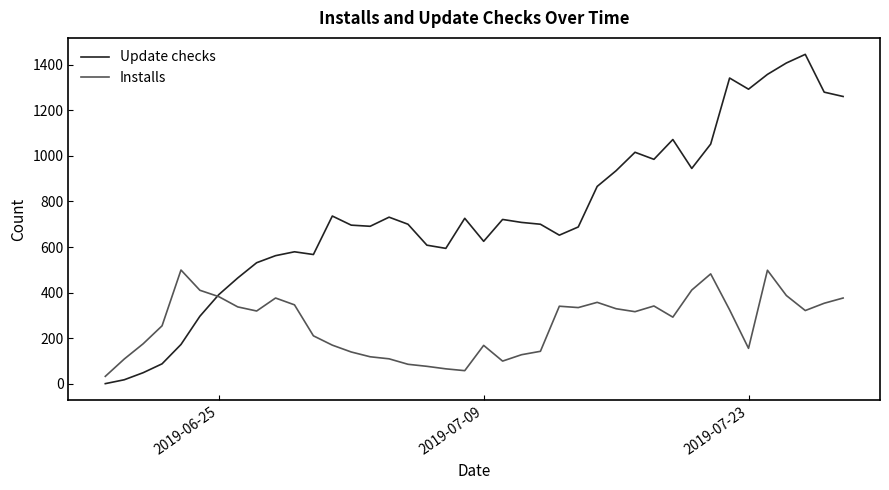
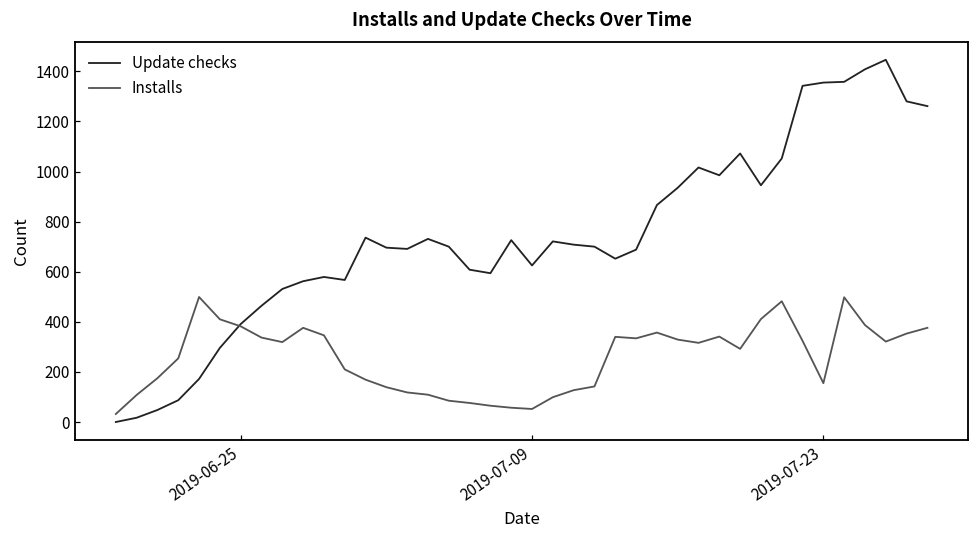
  {
    "Update checks": {
      "2019-07-09": 630,
-     "2019-07-23": 1290
+     "2019-07-23": 1360
    },
    "Installs": {
-     "2019-07-09": 170,
+     "2019-07-09": 50,
      "2019-07-23": 160
    }
  }
